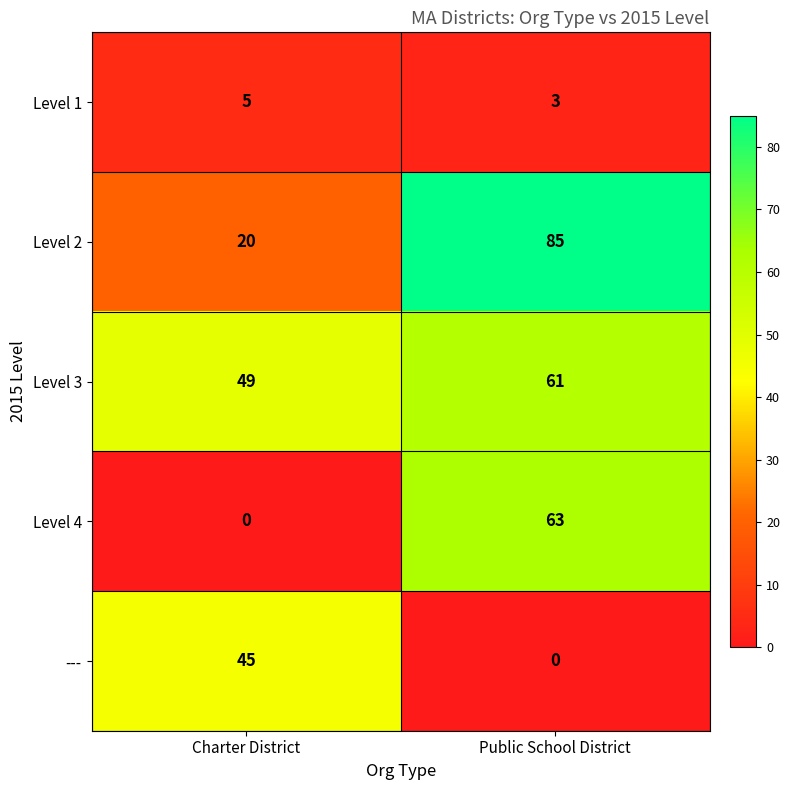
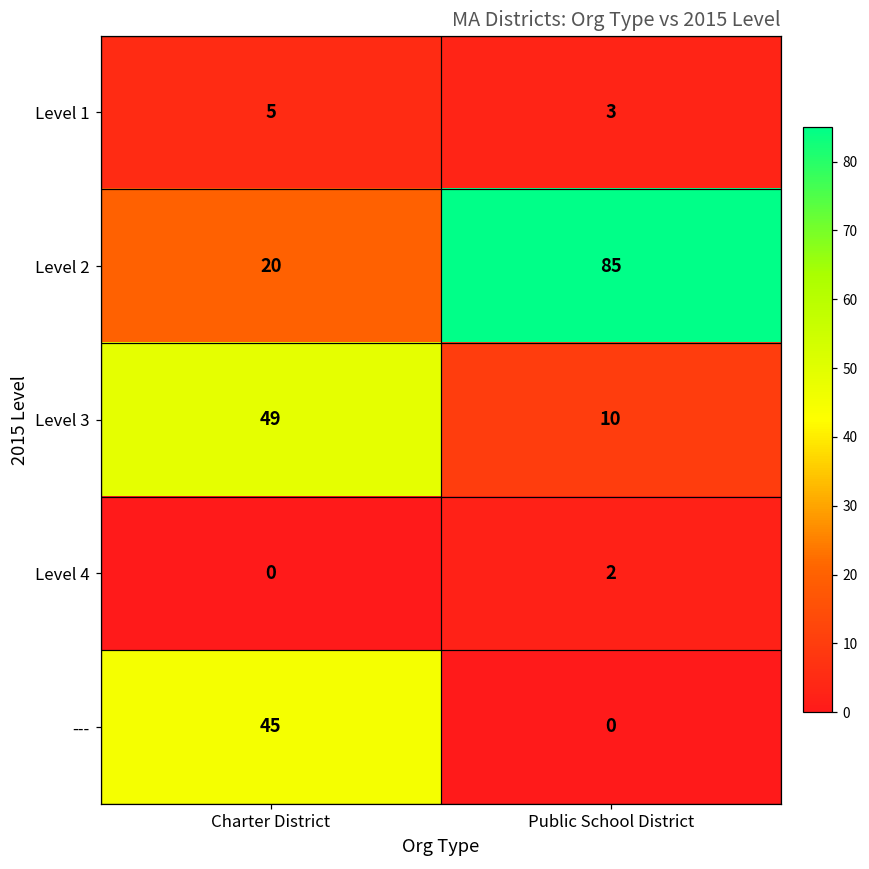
  {
    "Level 1": {
      "Charter District": 5,
      "Public School District": 3
    },
    "Level 2": {
      "Charter District": 20,
      "Public School District": 85
    },
    "Level 3": {
      "Charter District": 49,
-     "Public School District": 61
+     "Public School District": 10
    },
    "Level 4": {
      "Charter District": 0,
-     "Public School District": 63
+     "Public School District": 2
    },
    "---": {
      "Charter District": 45,
      "Public School District": 0
    }
  }
